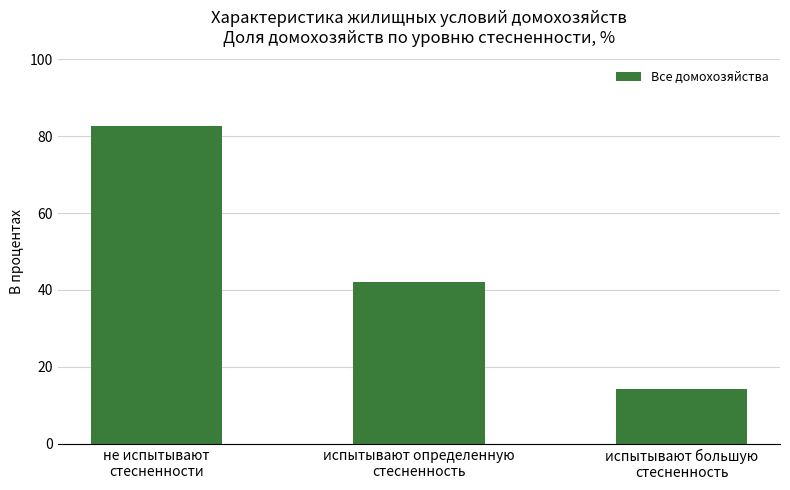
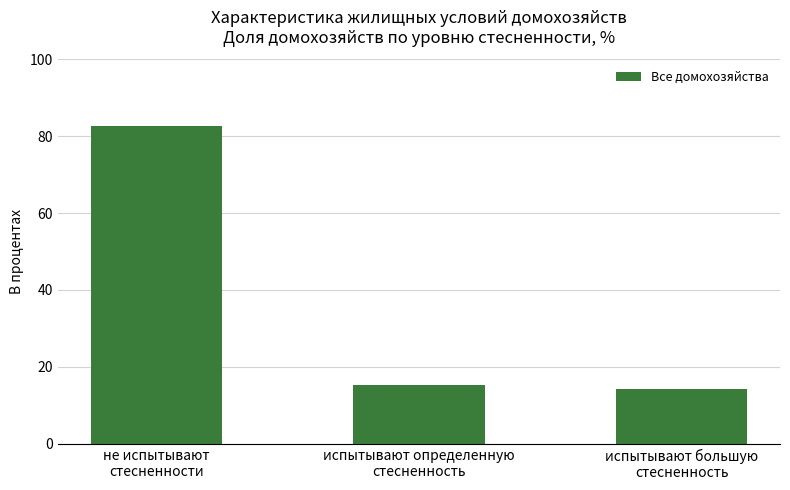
  {
    "не испытывают стесненности": 83,
-   "испытывают определенную стесненность": 42,
+   "испытывают определенную стесненность": 15,
    "испытывают большую стесненность": 14
  }
